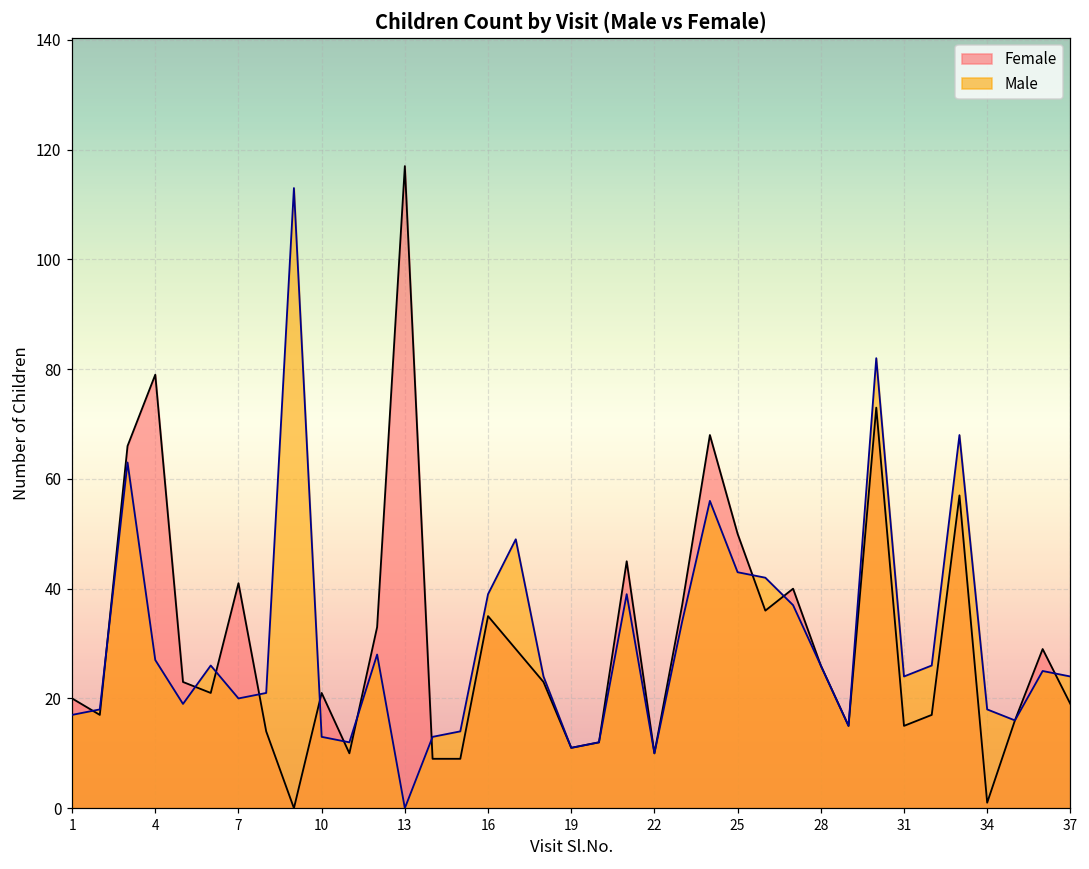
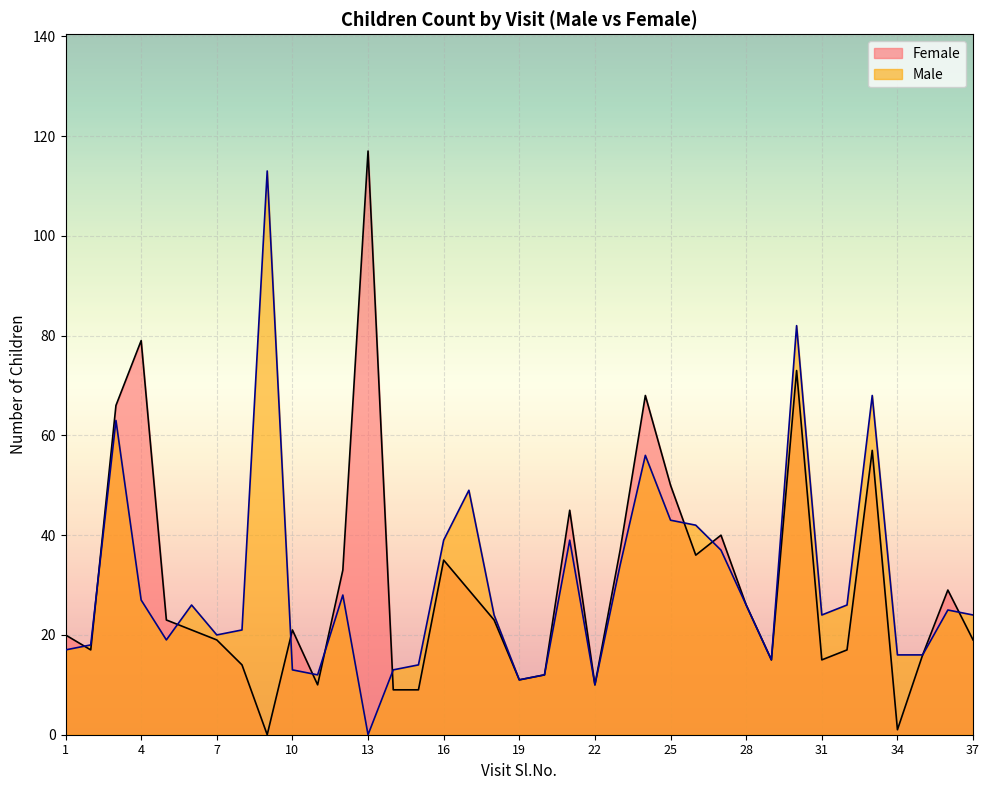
  {
    "Female": {
      "1": 20,
      "4": 79,
-     "7": 41,
+     "7": 19,
      "10": 21,
      "13": 117,
      "16": 35,
      "25": 50,
      "31": 15,
      "34": 1,
      "37": 19
    },
    "Male": {
      "1": 17,
      "4": 27,
      "7": 20,
      "10": 13,
      "13": 0,
      "16": 39,
      "25": 43,
      "31": 24,
-     "34": 18,
+     "34": 16,
      "37": 24
    }
  }
